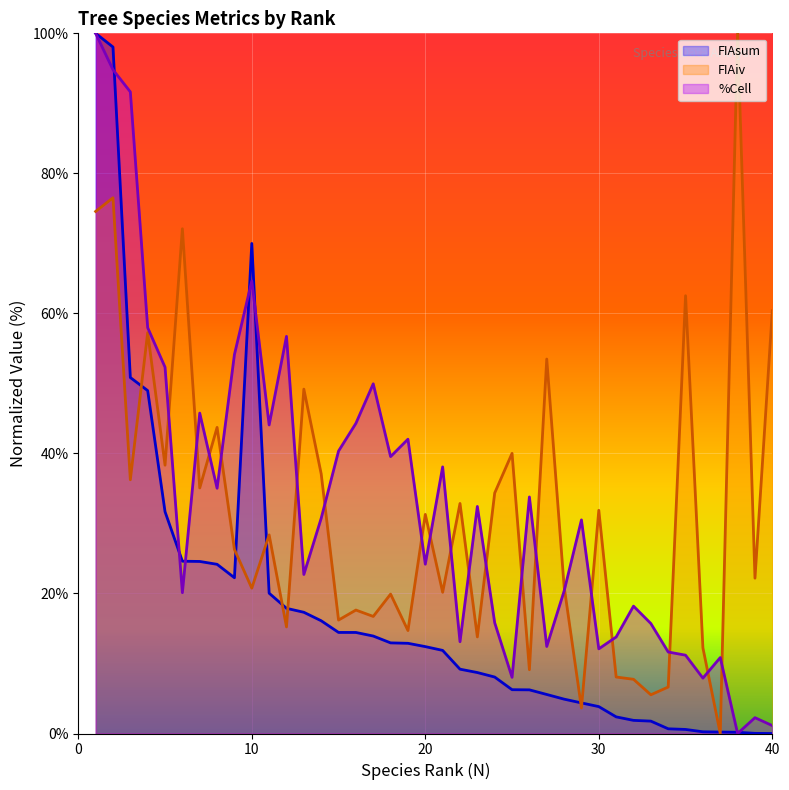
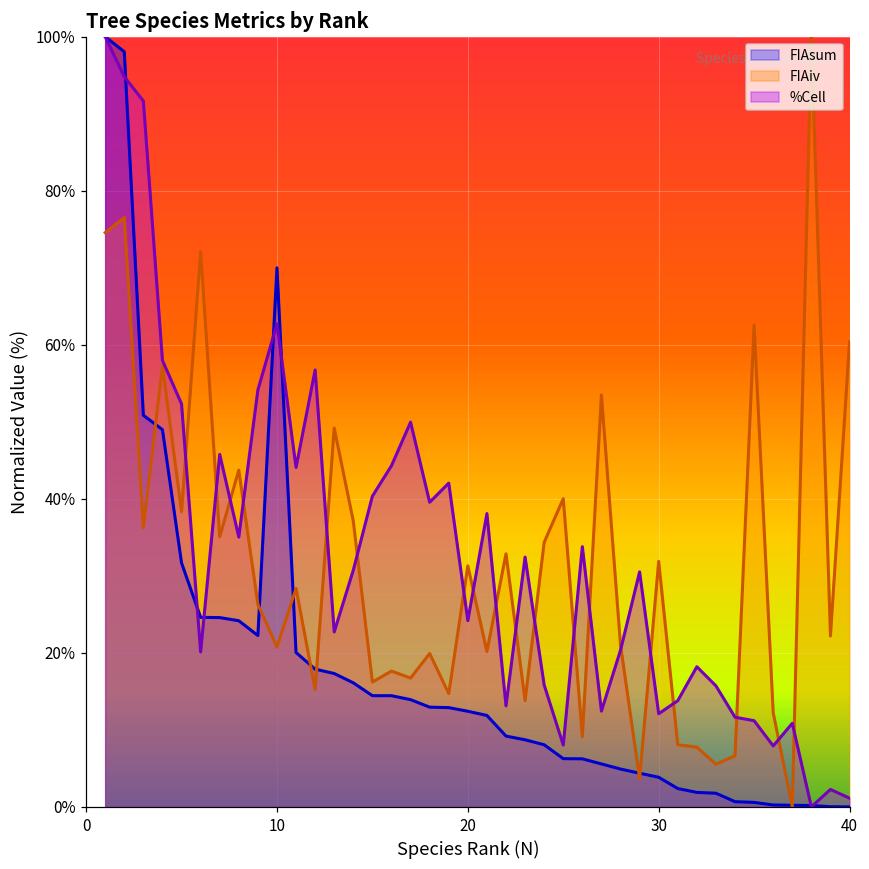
  {
    "FIAsum": {
      "10": "70%",
      "20": "12%",
      "30": "4%",
      "40": "0%"
    },
    "FIAiv": {
      "10": "21%",
      "20": "31%",
      "30": "32%",
      "40": "60%"
    },
    "%Cell": {
-     "10": "65%",
+     "10": "63%",
      "20": "24%",
      "30": "12%",
      "40": "1%"
    }
  }
